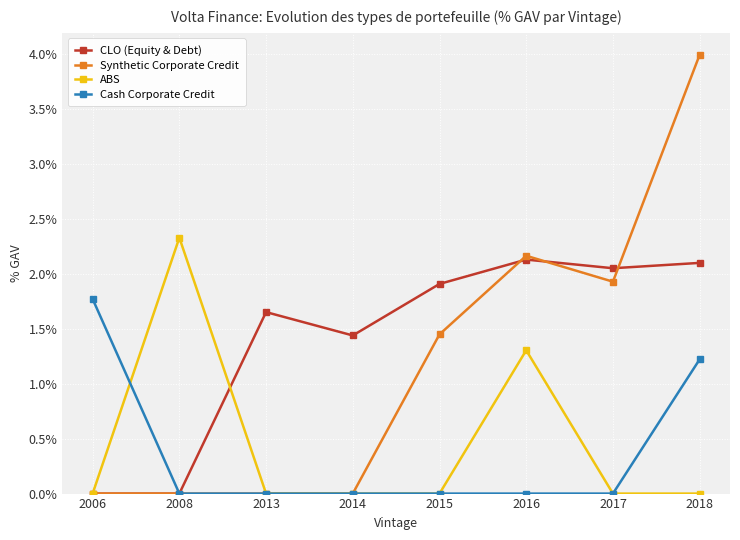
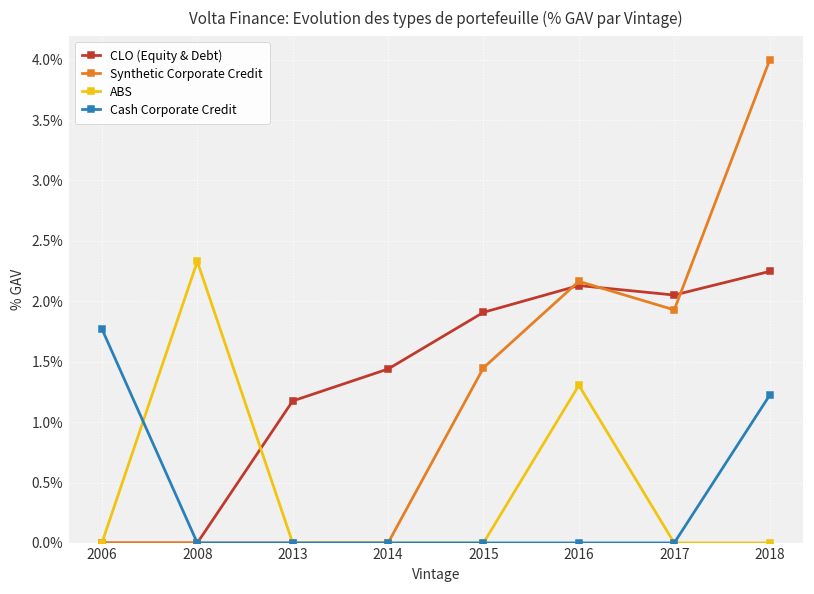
  {
    "CLO (Equity & Debt)": {
-     "2013": "1.65%",
+     "2013": "1.18%",
      "2014": "1.44%",
      "2015": "1.91%",
      "2016": "2.13%",
      "2017": "2.05%",
-     "2018": "2.10%"
+     "2018": "2.25%"
    },
    "Synthetic Corporate Credit": {
      "2015": "1.45%",
      "2016": "2.17%",
      "2017": "1.93%",
      "2018": "4.00%"
    },
    "ABS": {
      "2008": "2.33%",
      "2016": "1.30%",
      "2018": "0.00%"
    },
    "Cash Corporate Credit": {
      "2006": "1.77%",
      "2016": "0.00%",
      "2018": "1.22%"
    }
  }
